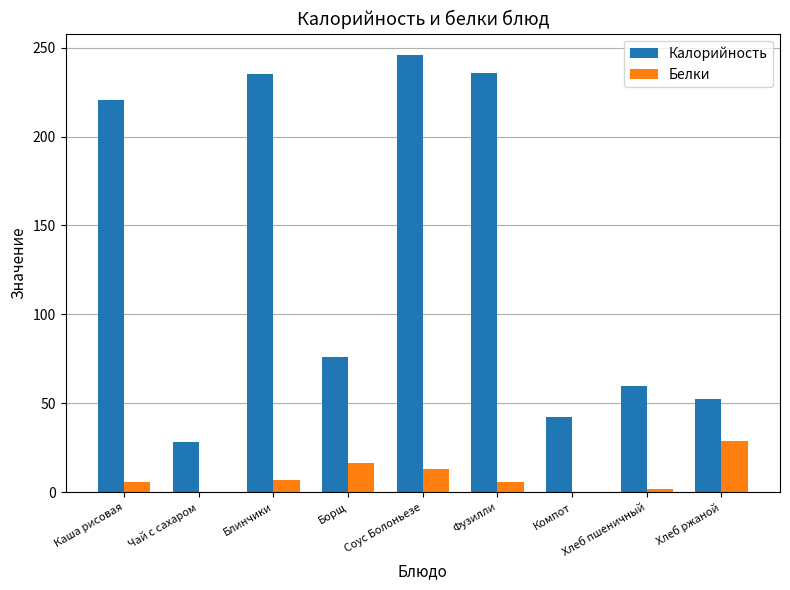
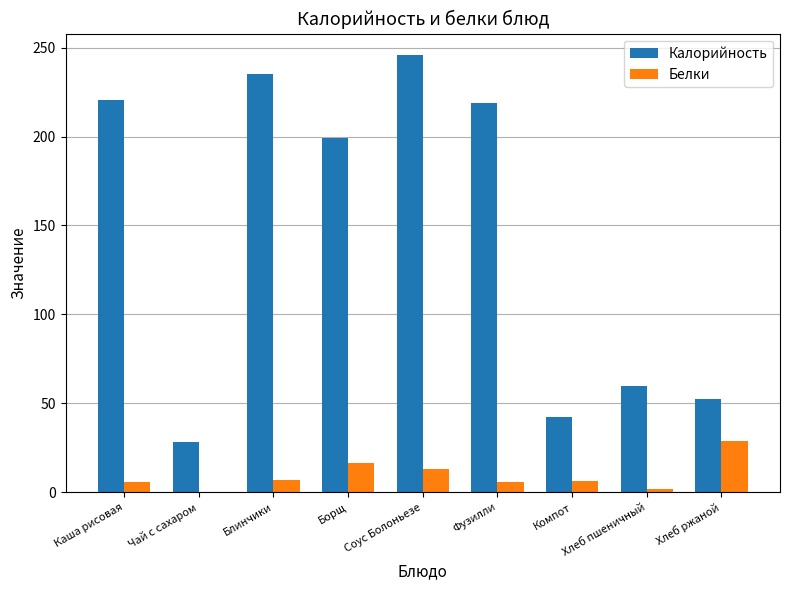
  {
    "Калорийность": {
      "Каша рисовая": 221,
      "Чай с сахаром": 28,
      "Блинчики": 235,
-     "Борщ": 76,
+     "Борщ": 199,
      "Соус Болоньезе": 246,
-     "Фузилли": 236,
+     "Фузилли": 219,
      "Компот": 42,
      "Хлеб пшеничный": 60,
      "Хлеб ржаной": 52
    },
    "Белки": {
      "Каша рисовая": 6,
      "Блинчики": 7,
      "Борщ": 16,
      "Соус Болоньезе": 13,
      "Фузилли": 6,
-     "Компот": 0,
+     "Компот": 6,
      "Хлеб пшеничный": 2,
      "Хлеб ржаной": 29
    }
  }
